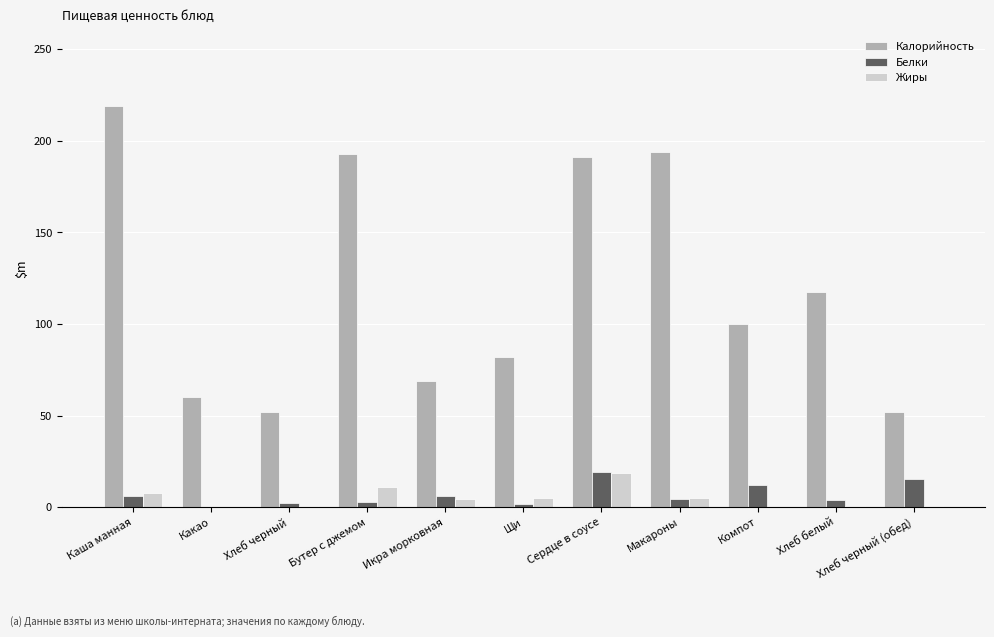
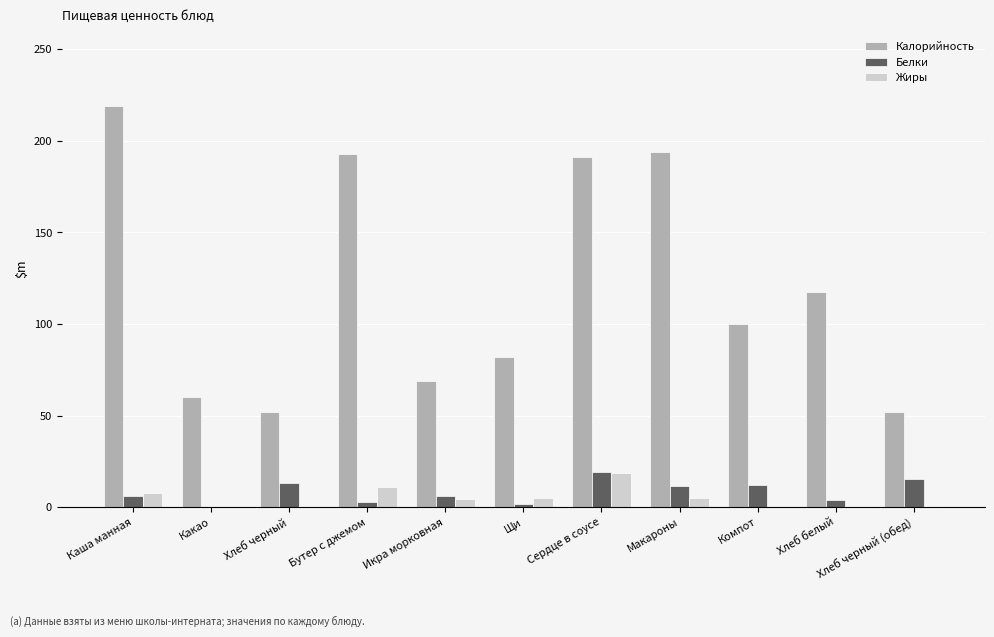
  {
    "Белки": {
      "Каша манная": 6,
-     "Хлеб черный": 2,
+     "Хлеб черный": 13,
      "Бутер с джемом": 3,
      "Икра морковная": 6,
      "Щи": 2,
      "Сердце в соусе": 19,
-     "Макароны": 5,
+     "Макароны": 11,
      "Компот": 12,
      "Хлеб белый": 4,
      "Хлеб черный (обед)": 15
    }
  }
